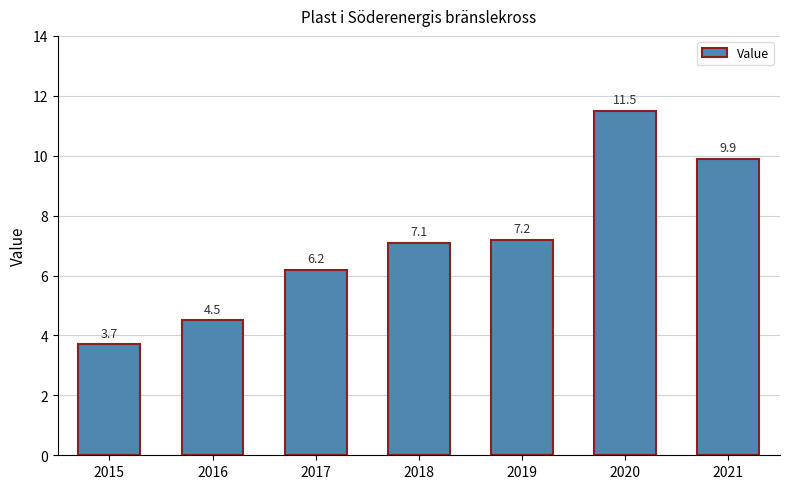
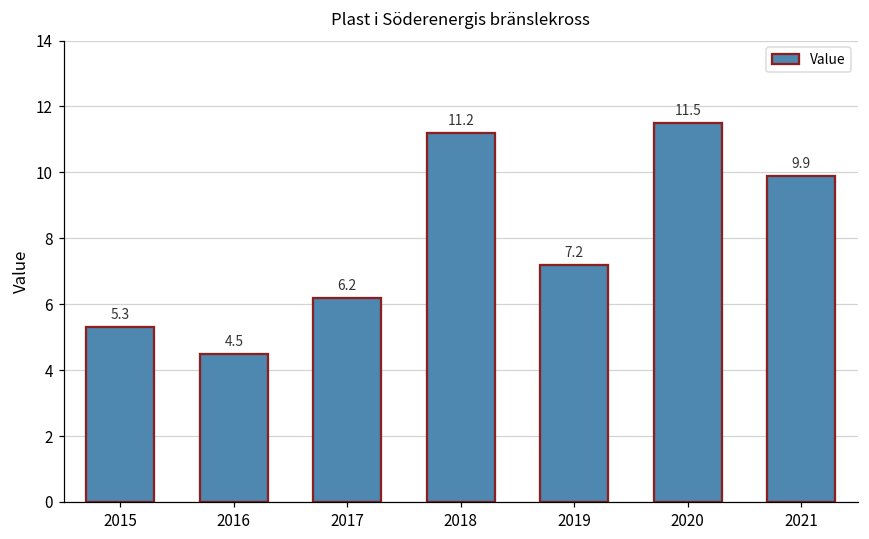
  {
-   "2015": 3.7,
+   "2015": 5.3,
    "2016": 4.5,
    "2017": 6.2,
-   "2018": 7.1,
+   "2018": 11.2,
    "2019": 7.2,
    "2020": 11.5,
    "2021": 9.9
  }
